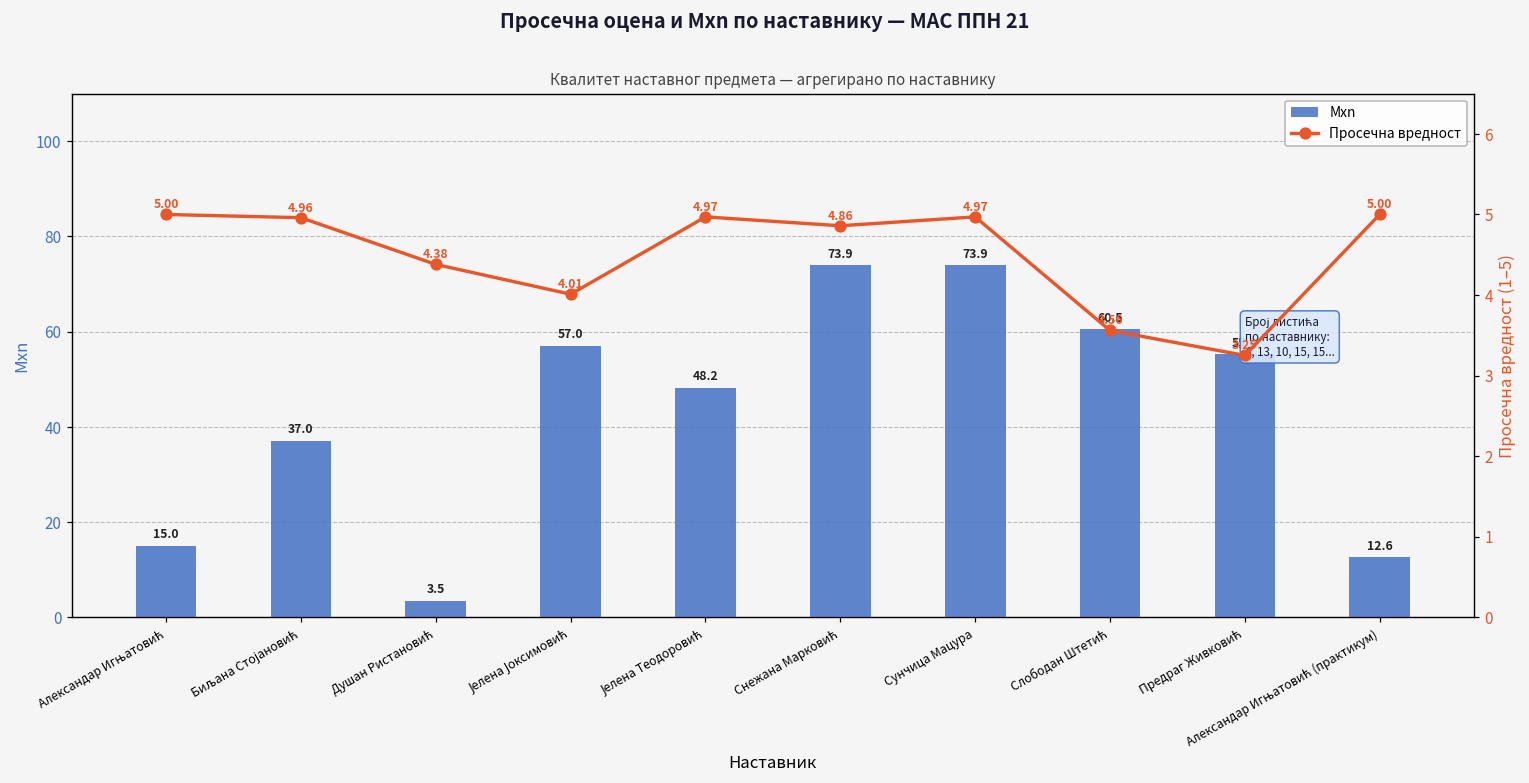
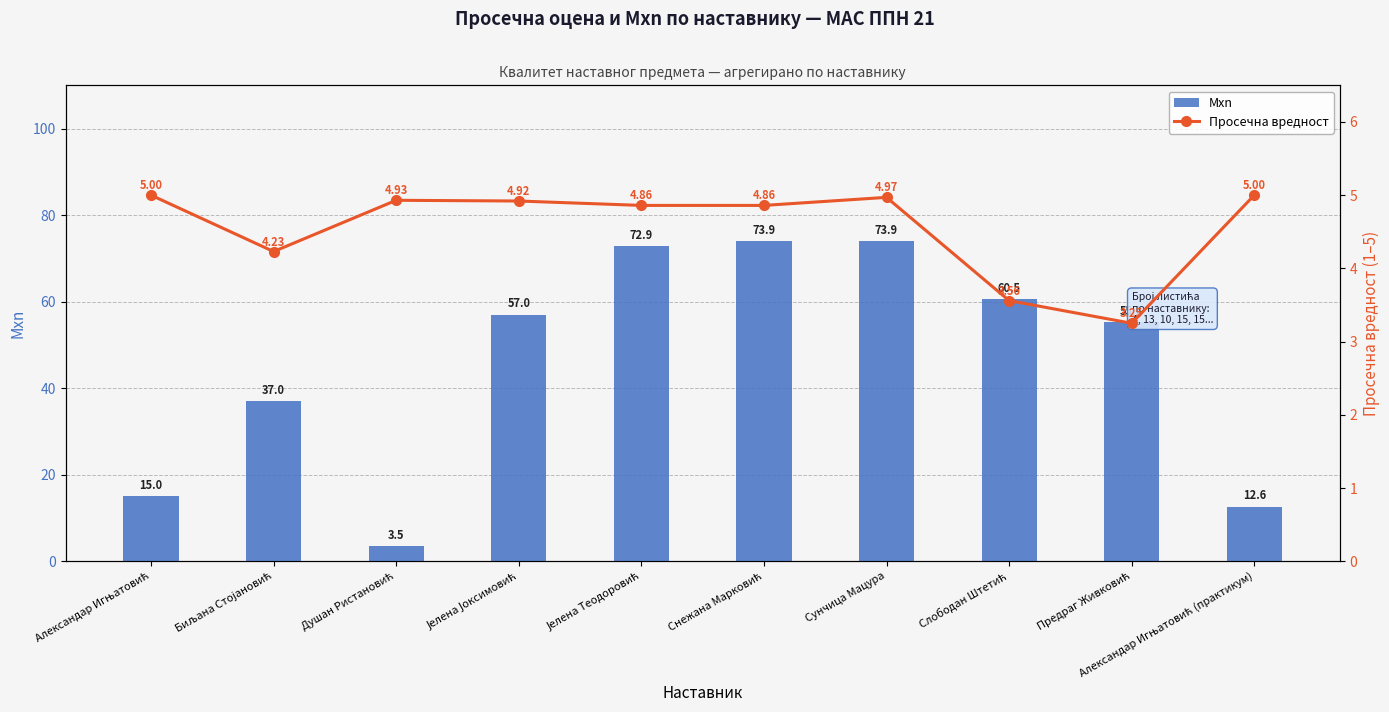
  {
    "Mxn": {
      "Александар Игњатовић": 15.0,
      "Биљана Стојановић": 37.0,
      "Душан Ристановић": 3.5,
      "Јелена Јоксимовић": 57.0,
-     "Јелена Теодоровић": 48.2,
+     "Јелена Теодоровић": 72.9,
      "Снежана Марковић": 73.9,
      "Сунчица Мацура": 73.9,
      "Александар Игњатовић (практикум)": 12.6
    },
    "Просечна вредност": {
      "Александар Игњатовић": 5.00,
-     "Биљана Стојановић": 4.96,
-     "Душан Ристановић": 4.38,
-     "Јелена Јоксимовић": 4.01,
-     "Јелена Теодоровић": 4.97,
+     "Биљана Стојановић": 4.23,
+     "Душан Ристановић": 4.93,
+     "Јелена Јоксимовић": 4.92,
+     "Јелена Теодоровић": 4.86,
      "Снежана Марковић": 4.86,
      "Сунчица Мацура": 4.97,
      "Александар Игњатовић (практикум)": 5.00
    }
  }
